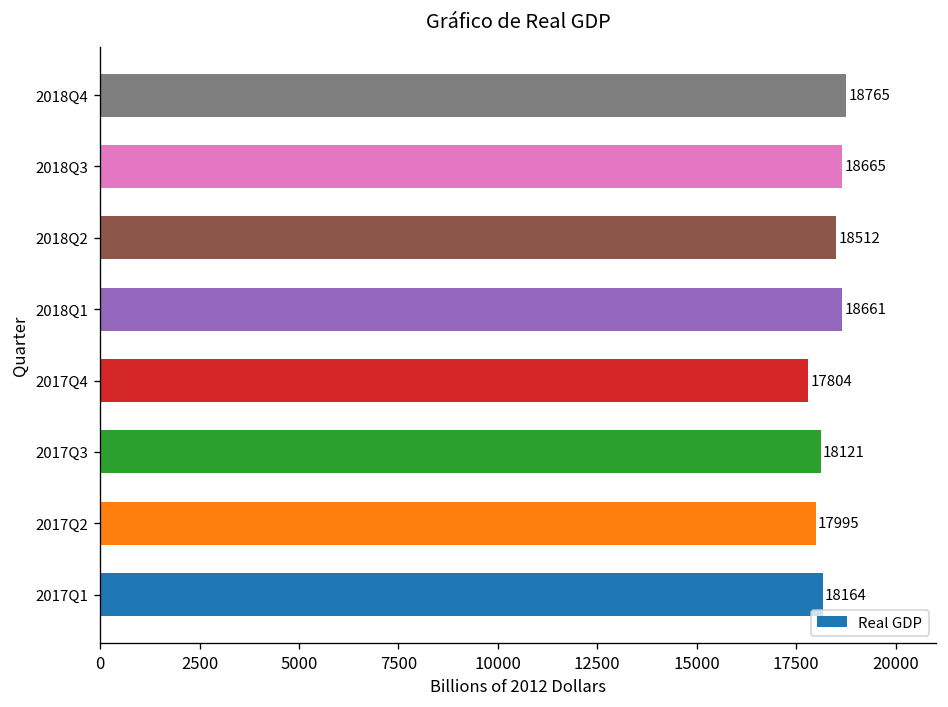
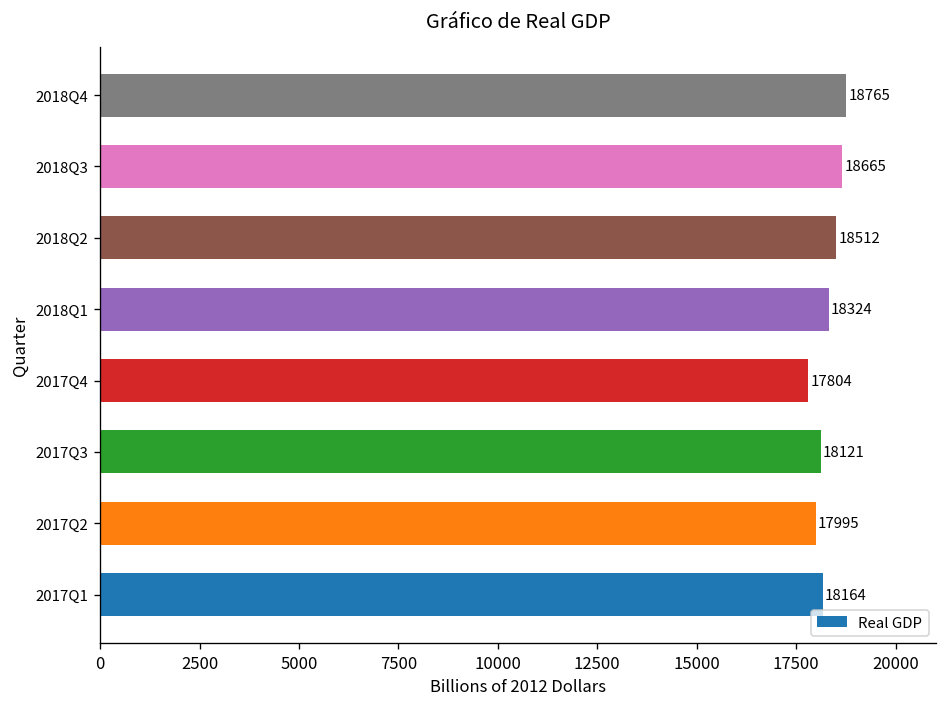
  {
    "2018Q4": 18765,
    "2018Q3": 18665,
    "2018Q2": 18512,
-   "2018Q1": 18661,
+   "2018Q1": 18324,
    "2017Q4": 17804,
    "2017Q3": 18121,
    "2017Q2": 17995,
    "2017Q1": 18164
  }
